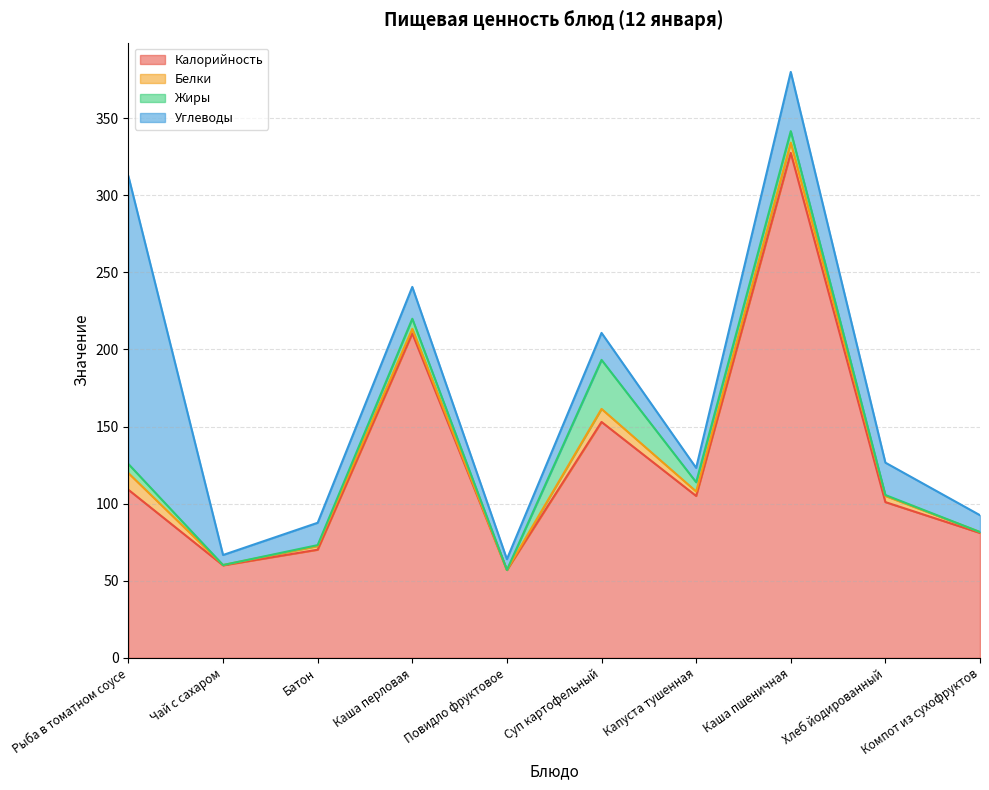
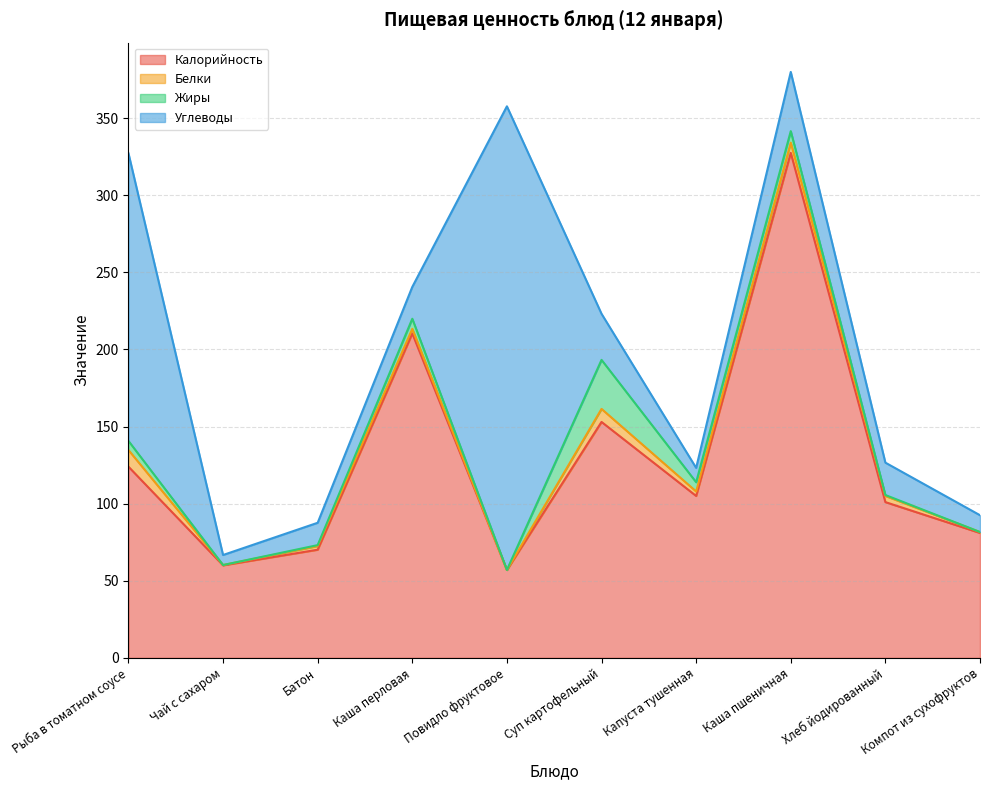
  {
    "Калорийность": {
-     "Рыба в томатном соусе": 109,
+     "Рыба в томатном соусе": 124,
      "Батон": 70,
      "Каша перловая": 210,
      "Суп картофельный": 153,
      "Капуста тушенная": 105,
      "Каша пшеничная": 328,
      "Хлеб йодированный": 101
    },
    "Белки": {
      "Рыба в томатном соусе": 11,
      "Каша перловая": 3,
      "Суп картофельный": 8,
      "Капуста тушенная": 3,
      "Каша пшеничная": 7
    },
    "Жиры": {
      "Рыба в томатном соусе": 6,
      "Каша перловая": 7,
      "Суп картофельный": 32,
      "Капуста тушенная": 6,
      "Каша пшеничная": 8
    },
    "Углеводы": {
      "Рыба в томатном соусе": 187,
      "Чай с сахаром": 7,
      "Батон": 14,
      "Каша перловая": 21,
-     "Повидло фруктовое": 7,
-     "Суп картофельный": 18,
+     "Повидло фруктовое": 301,
+     "Суп картофельный": 30,
      "Капуста тушенная": 9,
      "Каша пшеничная": 38,
      "Хлеб йодированный": 21,
      "Компот из сухофруктов": 11
    }
  }
